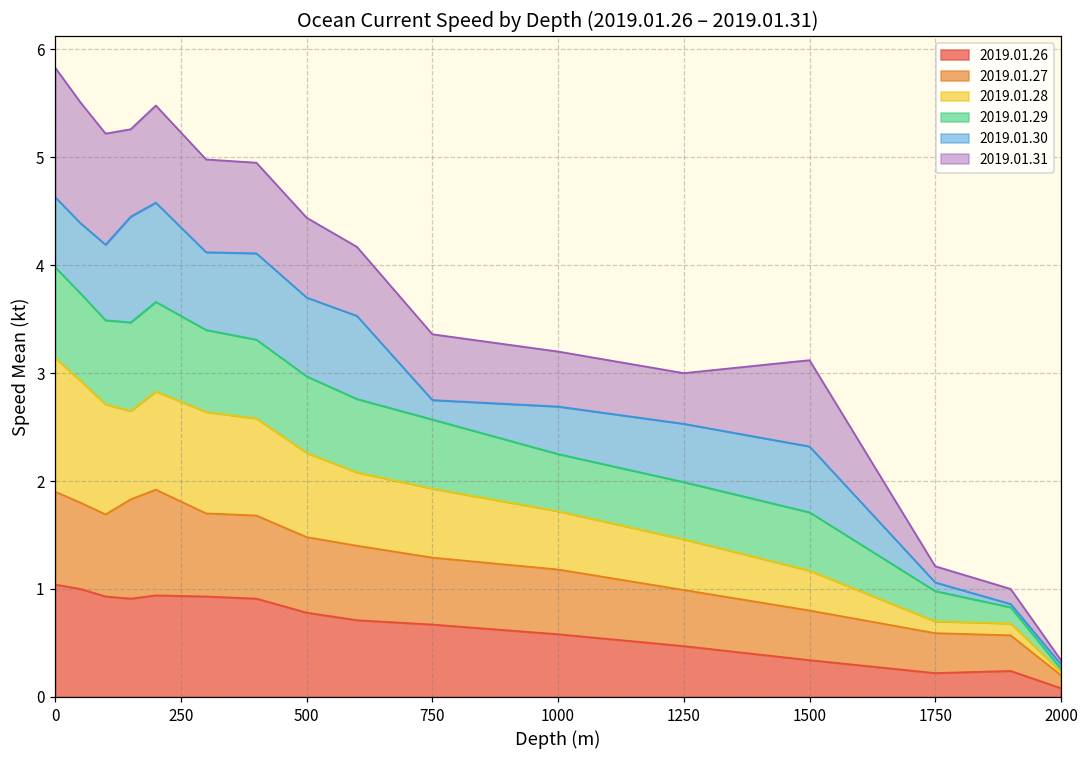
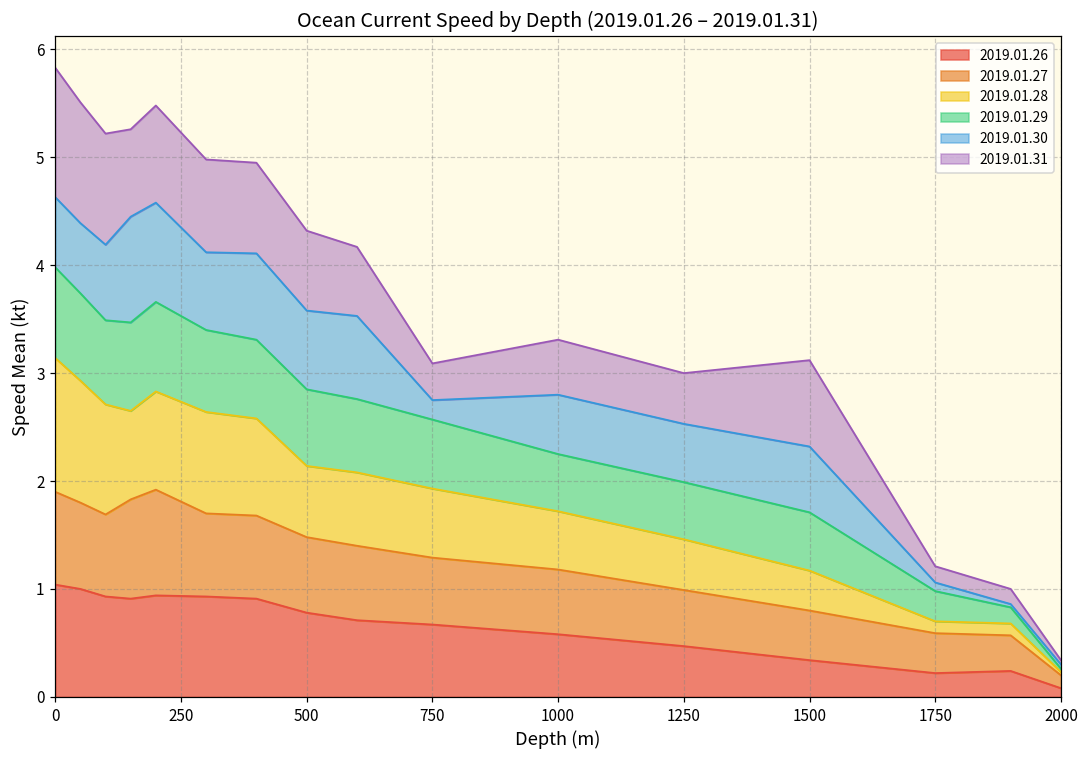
  {
    "2019.01.28": {
      "0": 1.2,
-     "500": 0.8,
+     "500": 0.7,
      "750": 0.6,
      "1000": 0.5,
      "1250": 0.5,
      "1500": 0.4,
      "1750": 0.1,
      "2000": 0.0
    },
    "2019.01.29": {
      "0": 0.8,
      "500": 0.7,
      "750": 0.6,
      "1000": 0.5,
      "1250": 0.5,
      "1500": 0.5,
      "1750": 0.3,
      "2000": 0.0
    },
    "2019.01.30": {
      "0": 0.7,
      "500": 0.7,
      "750": 0.2,
-     "1000": 0.4,
+     "1000": 0.5,
      "1250": 0.5,
      "1500": 0.6,
      "1750": 0.1,
      "2000": 0.0
    },
    "2019.01.31": {
      "0": 1.2,
      "500": 0.7,
-     "750": 0.6,
+     "750": 0.3,
      "1000": 0.5,
      "1250": 0.5,
      "1500": 0.8,
      "1750": 0.1,
      "2000": 0.0
    }
  }
